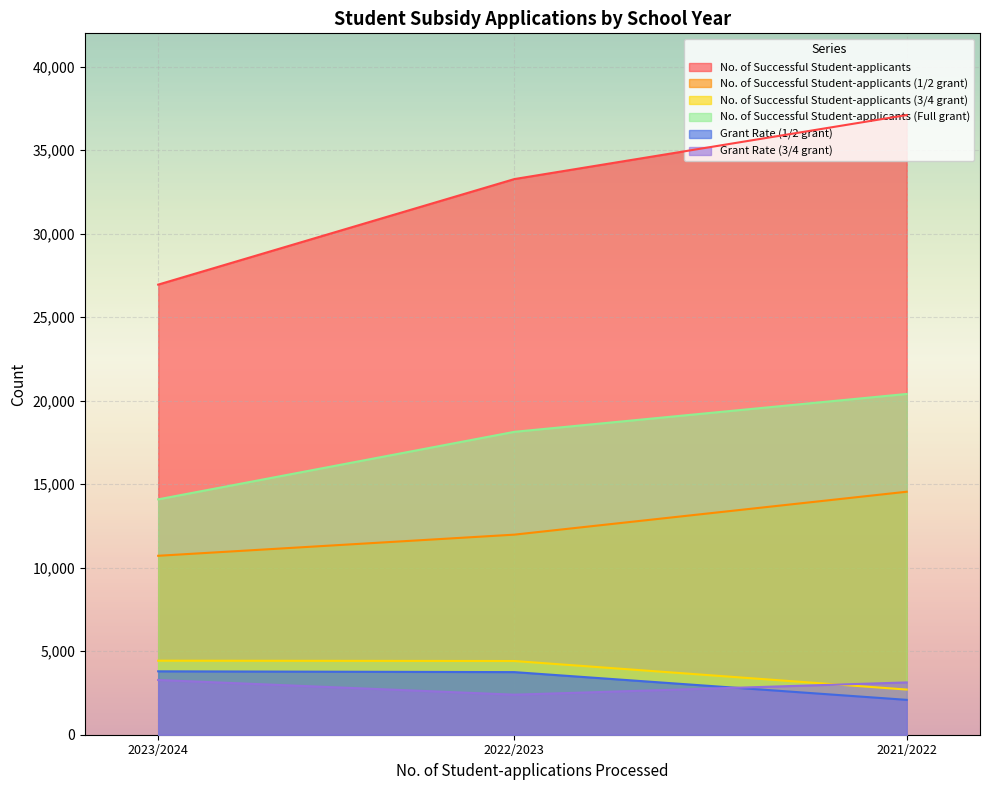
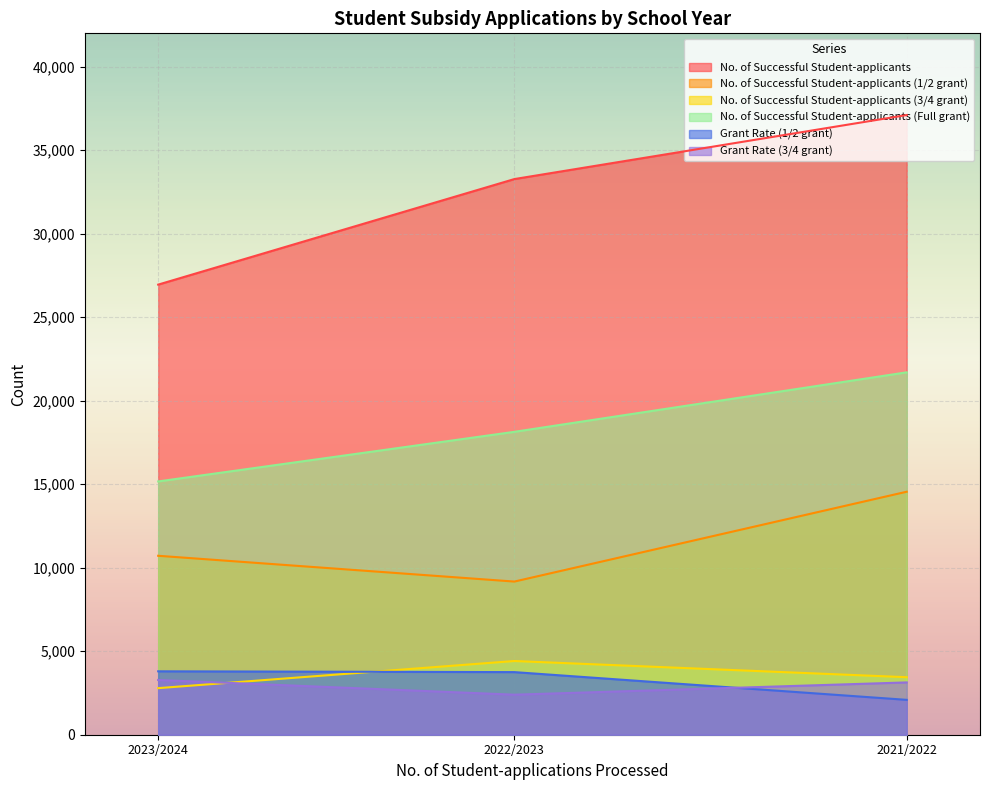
  {
    "No. of Successful Student-applicants": {
      "2023/2024": "27,000",
      "2022/2023": "33,300"
    },
    "No. of Successful Student-applicants (1/2 grant)": {
      "2023/2024": "10,700",
-     "2022/2023": "12,000",
+     "2022/2023": "9,200",
      "2021/2022": "14,600"
    },
    "No. of Successful Student-applicants (3/4 grant)": {
-     "2023/2024": "4,400",
+     "2023/2024": "2,800",
      "2022/2023": "4,400",
-     "2021/2022": "2,700"
+     "2021/2022": "3,400"
    },
    "No. of Successful Student-applicants (Full grant)": {
-     "2023/2024": "14,100",
+     "2023/2024": "15,200",
      "2022/2023": "18,100",
-     "2021/2022": "20,400"
+     "2021/2022": "21,700"
    },
    "Grant Rate (1/2 grant)": {
      "2023/2024": "3,800",
      "2022/2023": "3,700",
      "2021/2022": "2,100"
    },
    "Grant Rate (3/4 grant)": {
      "2023/2024": "3,300",
      "2022/2023": "2,400",
      "2021/2022": "3,100"
    }
  }
